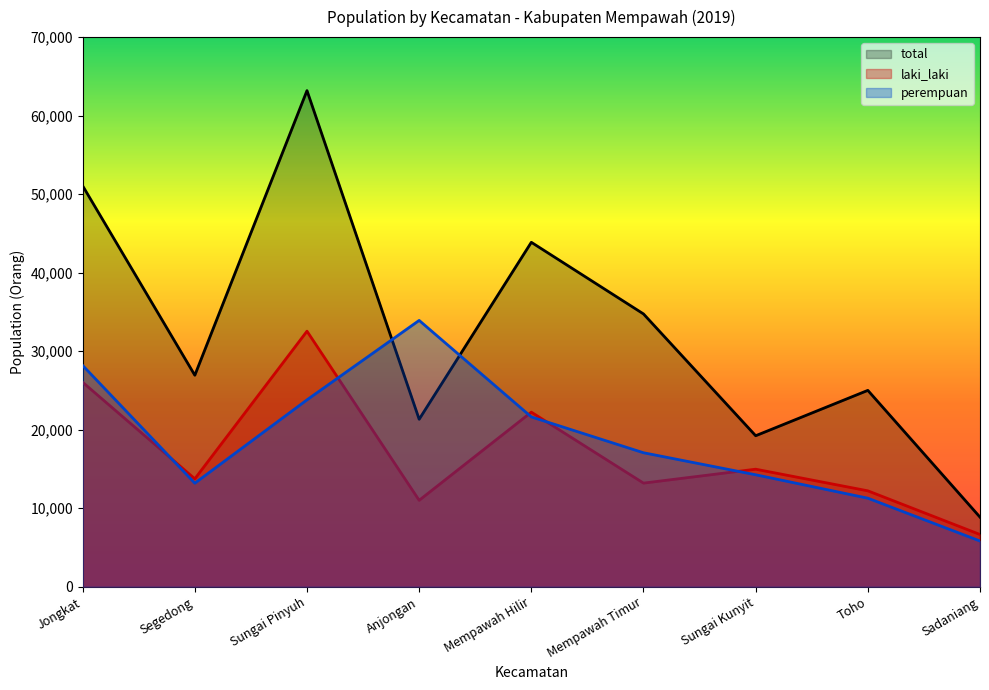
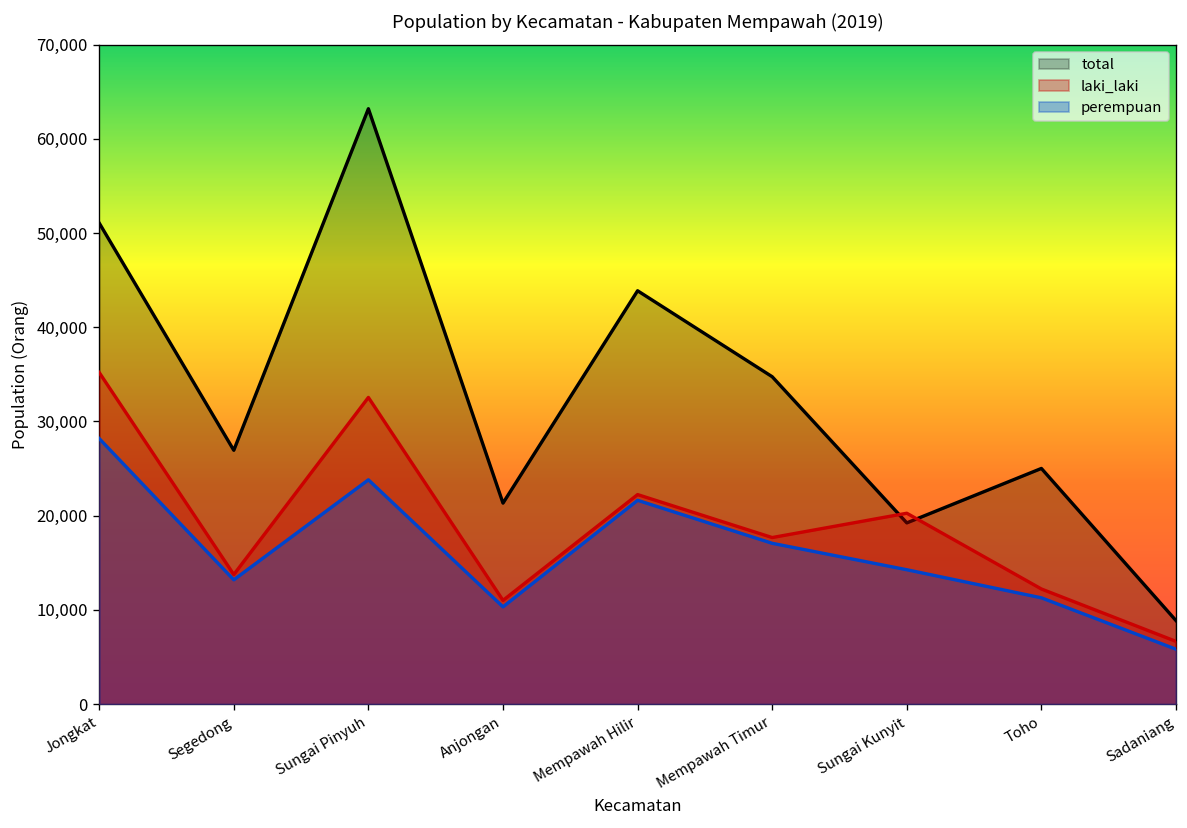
  {
    "total": {
      "Jongkat": "51,000",
      "Segedong": "27,000",
      "Sungai Pinyuh": "63,000",
      "Anjongan": "21,000",
      "Mempawah Hilir": "44,000",
      "Mempawah Timur": "35,000",
      "Sungai Kunyit": "19,000",
      "Toho": "25,000",
      "Sadaniang": "9,000"
    },
    "laki_laki": {
-     "Jongkat": "26,000",
+     "Jongkat": "35,000",
      "Segedong": "14,000",
      "Sungai Pinyuh": "33,000",
      "Anjongan": "11,000",
      "Mempawah Hilir": "22,000",
-     "Mempawah Timur": "13,000",
-     "Sungai Kunyit": "15,000",
+     "Mempawah Timur": "18,000",
+     "Sungai Kunyit": "20,000",
      "Toho": "12,000",
      "Sadaniang": "7,000"
    },
    "perempuan": {
      "Jongkat": "28,000",
      "Segedong": "13,000",
      "Sungai Pinyuh": "24,000",
-     "Anjongan": "34,000",
+     "Anjongan": "10,000",
      "Mempawah Hilir": "22,000",
      "Mempawah Timur": "17,000",
      "Sungai Kunyit": "14,000",
      "Toho": "11,000",
      "Sadaniang": "6,000"
    }
  }
